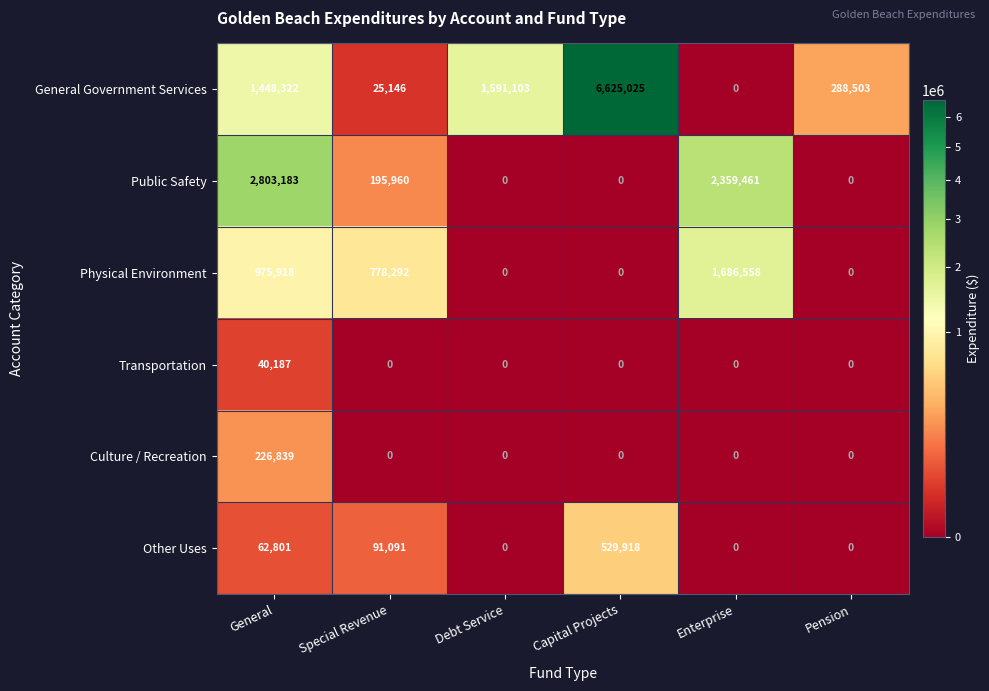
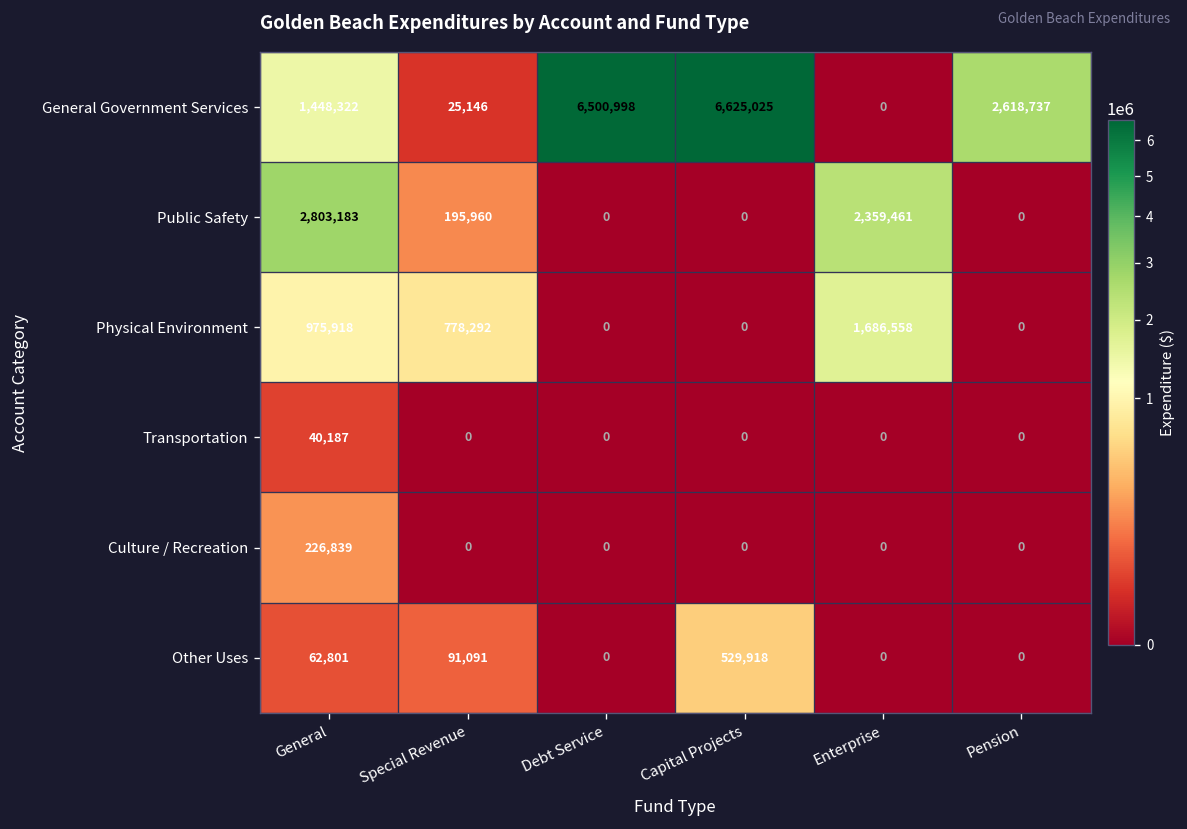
  {
    "General Government Services": {
      "General": "1,448,322",
      "Special Revenue": "25,146",
-     "Debt Service": "1,591,103",
+     "Debt Service": "6,500,998",
      "Capital Projects": "6,625,025",
      "Enterprise": "0",
-     "Pension": "288,503"
+     "Pension": "2,618,737"
    },
    "Public Safety": {
      "General": "2,803,183",
      "Special Revenue": "195,960",
      "Debt Service": "0",
      "Capital Projects": "0",
      "Enterprise": "2,359,461",
      "Pension": "0"
    },
    "Physical Environment": {
      "General": "975,918",
      "Special Revenue": "778,292",
      "Debt Service": "0",
      "Capital Projects": "0",
      "Enterprise": "1,686,558",
      "Pension": "0"
    },
    "Transportation": {
      "General": "40,187",
      "Special Revenue": "0",
      "Debt Service": "0",
      "Capital Projects": "0",
      "Enterprise": "0",
      "Pension": "0"
    },
    "Culture / Recreation": {
      "General": "226,839",
      "Special Revenue": "0",
      "Debt Service": "0",
      "Capital Projects": "0",
      "Enterprise": "0",
      "Pension": "0"
    },
    "Other Uses": {
      "General": "62,801",
      "Special Revenue": "91,091",
      "Debt Service": "0",
      "Capital Projects": "529,918",
      "Enterprise": "0",
      "Pension": "0"
    }
  }
